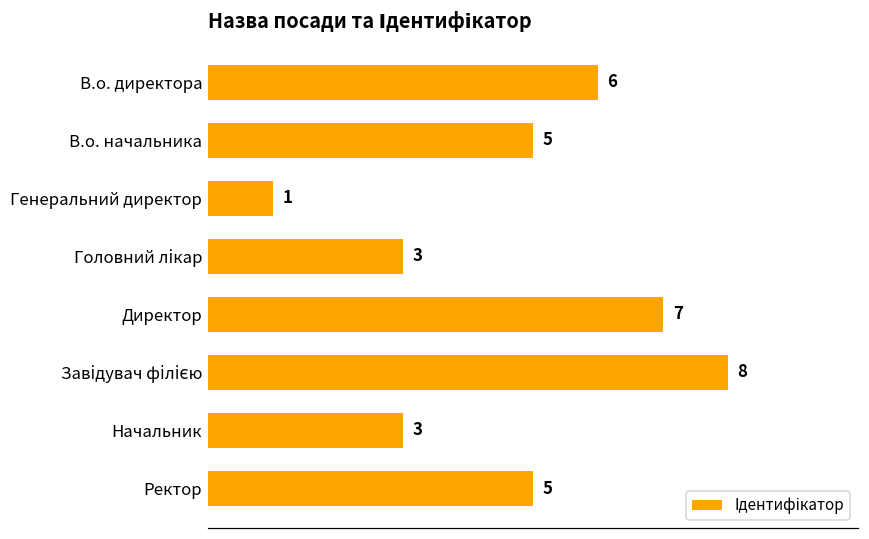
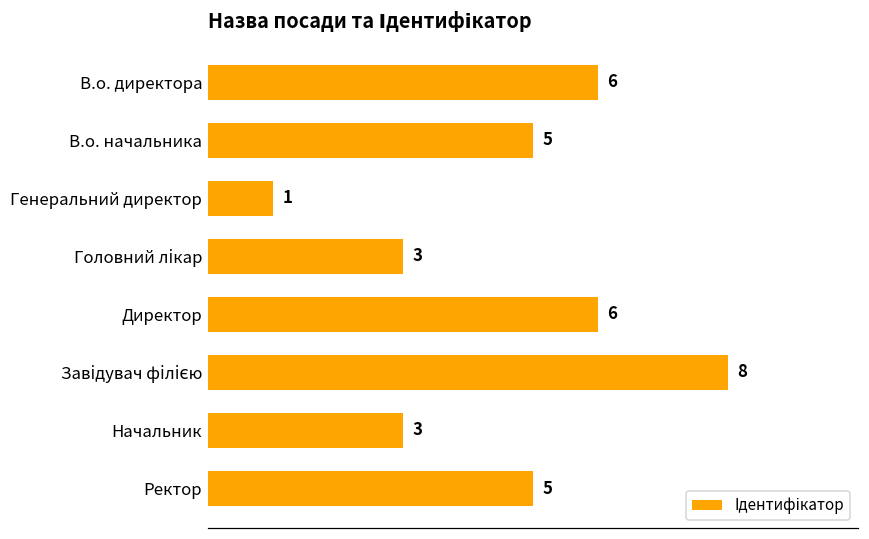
  {
    "В.о. директора": 6,
    "В.о. начальника": 5,
    "Генеральний директор": 1,
    "Головний лікар": 3,
-   "Директор": 7,
+   "Директор": 6,
    "Завідувач філією": 8,
    "Начальник": 3,
    "Ректор": 5
  }
